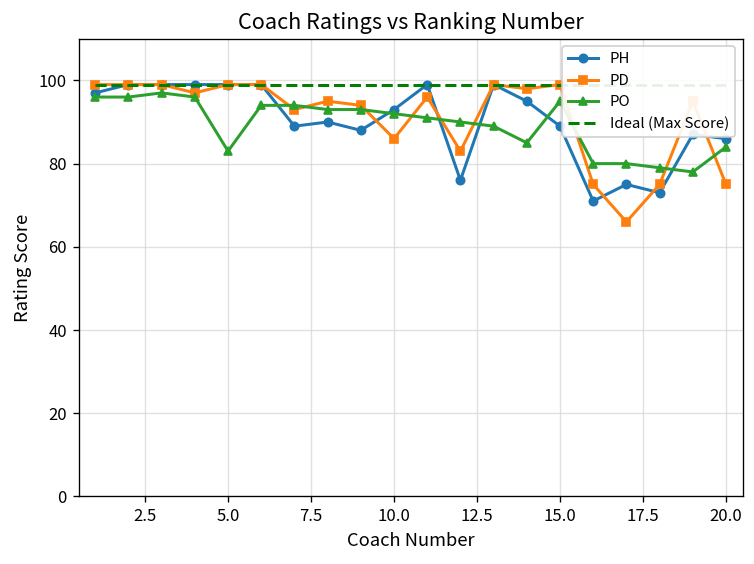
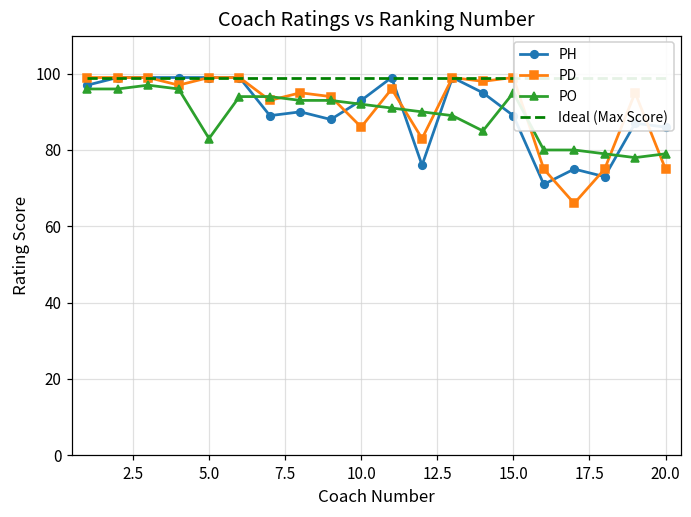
  {
    "PH": {
      "10.0": 93,
      "15.0": 89
    },
    "PD": {
      "10.0": 86,
      "20.0": 75
    },
    "PO": {
      "5.0": 83,
      "10.0": 92,
      "15.0": 95,
-     "20.0": 84
+     "20.0": 79
    },
    "Ideal (Max Score)": {
      "10.0": 99
    }
  }
